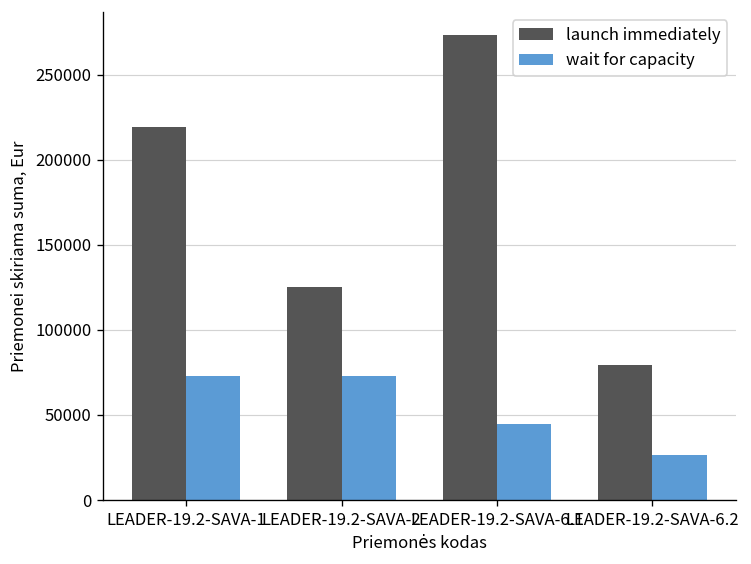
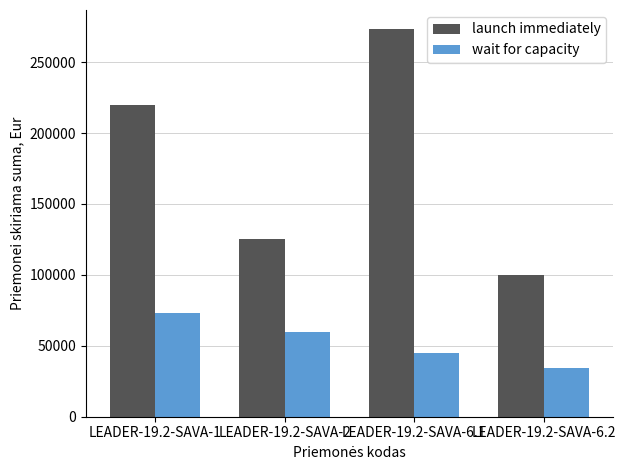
  {
    "launch immediately": {
      "LEADER-19.2-SAVA-1": 219000,
      "LEADER-19.2-SAVA-2": 125000,
      "LEADER-19.2-SAVA-6.1": 273000,
-     "LEADER-19.2-SAVA-6.2": 79000
+     "LEADER-19.2-SAVA-6.2": 100000
    },
    "wait for capacity": {
      "LEADER-19.2-SAVA-1": 73000,
-     "LEADER-19.2-SAVA-2": 73000,
+     "LEADER-19.2-SAVA-2": 60000,
      "LEADER-19.2-SAVA-6.1": 45000,
-     "LEADER-19.2-SAVA-6.2": 27000
+     "LEADER-19.2-SAVA-6.2": 34000
    }
  }
